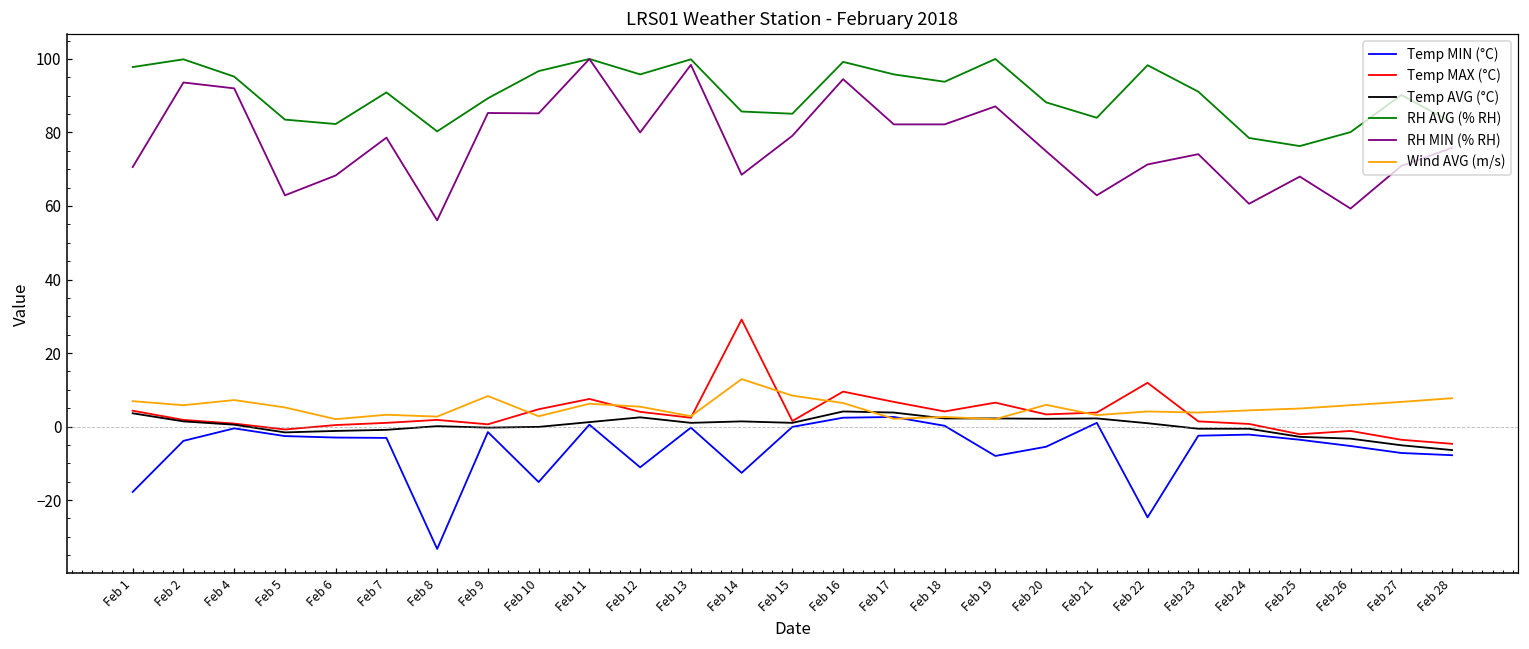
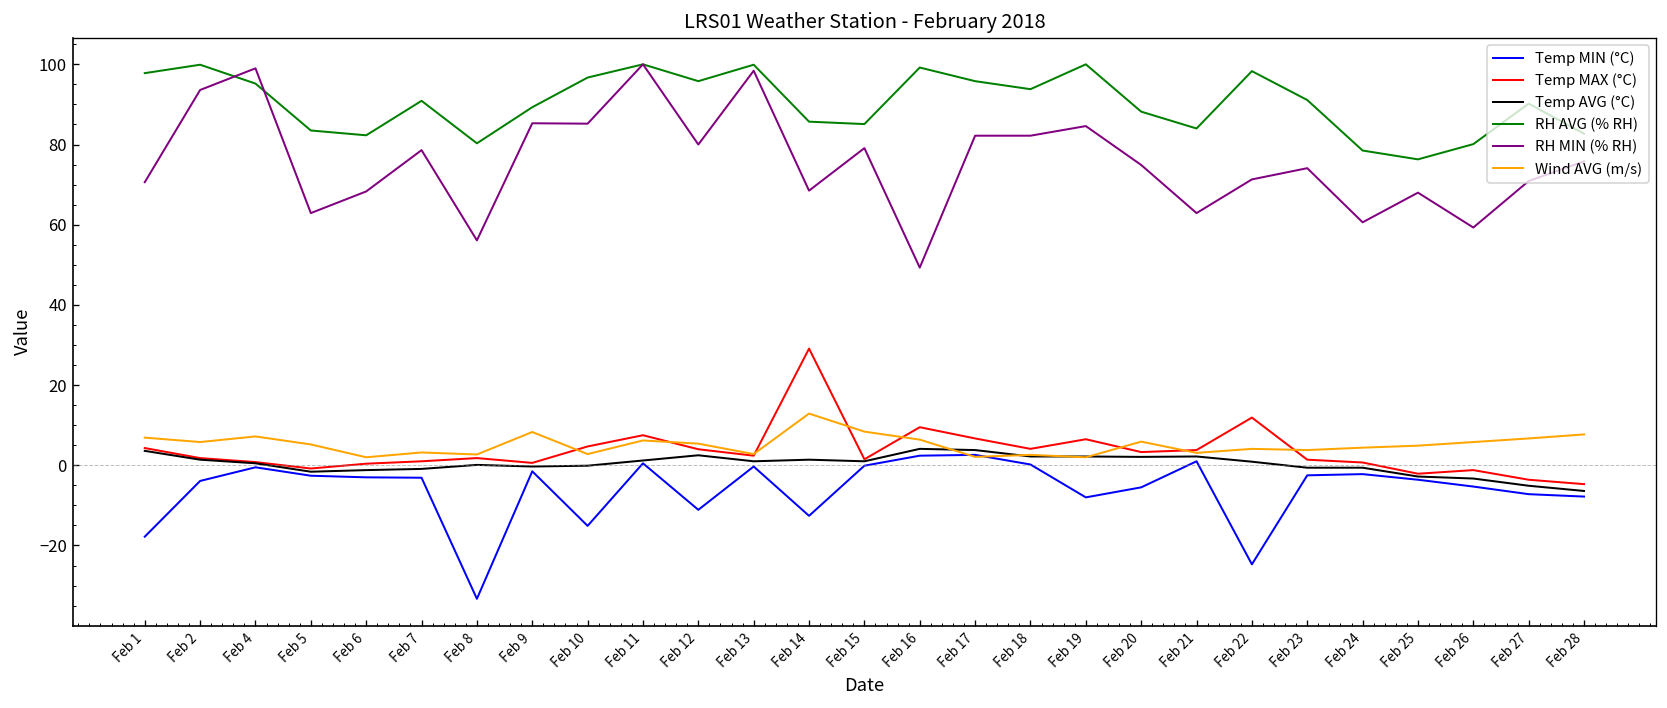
  {
    "Temp MIN (°C)": {
      "Feb 1": -18,
      "Feb 2": -4,
      "Feb 4": -1,
      "Feb 5": -3,
      "Feb 6": -3,
      "Feb 7": -3,
      "Feb 8": -33,
      "Feb 9": -2,
      "Feb 10": -15,
      "Feb 12": -11,
      "Feb 13": 0,
      "Feb 14": -13,
      "Feb 15": 0,
      "Feb 16": 2,
      "Feb 18": 0,
      "Feb 19": -8,
      "Feb 20": -6,
      "Feb 21": 1,
      "Feb 22": -25,
      "Feb 23": -3,
      "Feb 24": -2,
      "Feb 25": -4,
      "Feb 26": -5,
      "Feb 27": -7,
      "Feb 28": -8
    },
    "Temp MAX (°C)": {
      "Feb 5": -1,
      "Feb 6": 0,
      "Feb 7": 1,
      "Feb 8": 2,
      "Feb 9": 1,
      "Feb 10": 5,
      "Feb 11": 8,
      "Feb 12": 4,
      "Feb 14": 29,
      "Feb 16": 10,
      "Feb 17": 7,
      "Feb 18": 4,
      "Feb 19": 7,
      "Feb 20": 3,
      "Feb 22": 12,
      "Feb 23": 1,
      "Feb 24": 1,
      "Feb 26": -1,
      "Feb 27": -4,
      "Feb 28": -5
    },
    "Temp AVG (°C)": {
      "Feb 5": -2,
      "Feb 6": -1,
      "Feb 7": -1,
      "Feb 8": 0,
      "Feb 9": 0,
      "Feb 10": 0,
      "Feb 12": 3,
      "Feb 13": 1,
      "Feb 14": 1,
      "Feb 16": 4,
      "Feb 17": 4,
      "Feb 20": 2,
      "Feb 21": 2,
      "Feb 22": 1,
      "Feb 23": -1,
      "Feb 24": -1,
      "Feb 26": -3,
      "Feb 27": -5,
      "Feb 28": -6
    },
    "RH AVG (% RH)": {
      "Feb 1": 98,
      "Feb 2": 100,
      "Feb 4": 95,
      "Feb 5": 84,
      "Feb 6": 82,
      "Feb 7": 91,
      "Feb 8": 80,
      "Feb 9": 89,
      "Feb 10": 97,
      "Feb 12": 96,
      "Feb 13": 100,
      "Feb 14": 86,
      "Feb 15": 85,
      "Feb 16": 99,
      "Feb 17": 96,
      "Feb 18": 94,
      "Feb 19": 100,
      "Feb 20": 88,
      "Feb 21": 84,
      "Feb 22": 98,
      "Feb 23": 91,
      "Feb 24": 79,
      "Feb 25": 76,
      "Feb 26": 80
    },
    "RH MIN (% RH)": {
      "Feb 1": 71,
      "Feb 2": 94,
-     "Feb 4": 92,
+     "Feb 4": 99,
      "Feb 5": 63,
      "Feb 6": 68,
      "Feb 7": 79,
      "Feb 8": 56,
      "Feb 9": 85,
      "Feb 10": 85,
      "Feb 12": 80,
      "Feb 13": 98,
      "Feb 14": 69,
      "Feb 15": 79,
-     "Feb 16": 95,
+     "Feb 16": 49,
      "Feb 17": 82,
      "Feb 18": 82,
-     "Feb 19": 87,
+     "Feb 19": 85,
      "Feb 20": 75,
      "Feb 21": 63,
      "Feb 22": 71,
      "Feb 23": 74,
      "Feb 24": 61,
      "Feb 25": 68,
      "Feb 26": 59
    },
    "Wind AVG (m/s)": {
      "Feb 1": 7,
      "Feb 2": 6,
      "Feb 4": 7,
      "Feb 5": 5,
      "Feb 6": 2,
      "Feb 7": 3,
      "Feb 8": 3,
      "Feb 9": 8,
      "Feb 10": 3,
      "Feb 11": 6,
      "Feb 12": 5,
      "Feb 14": 13,
      "Feb 15": 8,
      "Feb 16": 6,
      "Feb 20": 6,
      "Feb 22": 4,
      "Feb 23": 4,
      "Feb 24": 4,
      "Feb 25": 5,
      "Feb 26": 6,
      "Feb 27": 7,
      "Feb 28": 8
    }
  }
